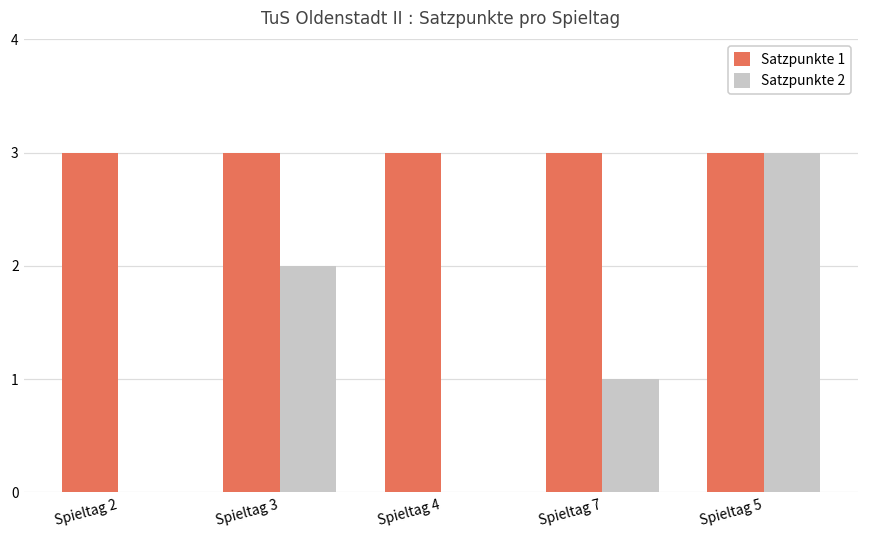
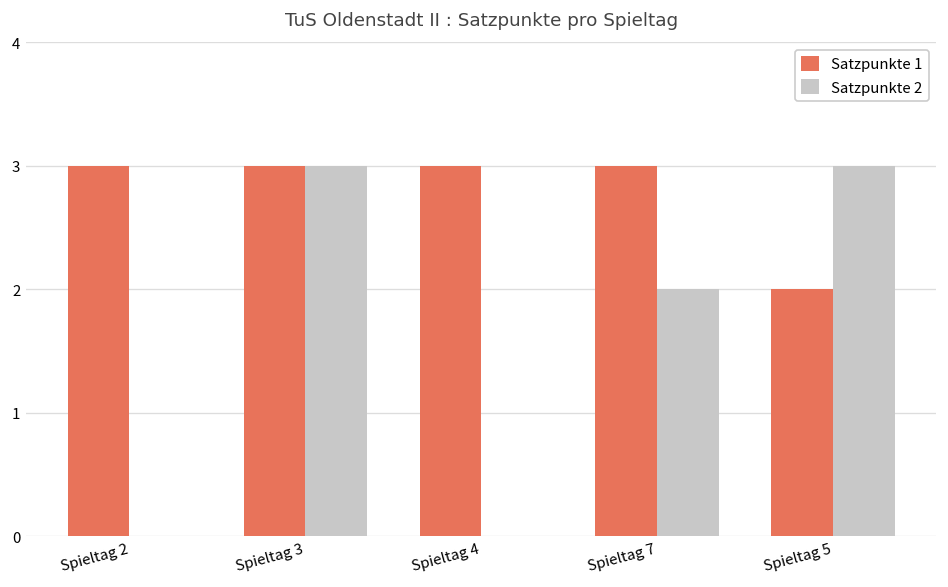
  {
    "Satzpunkte 1": {
      "Spieltag 2": 3,
      "Spieltag 3": 3,
      "Spieltag 4": 3,
      "Spieltag 7": 3,
-     "Spieltag 5": 3
+     "Spieltag 5": 2
    },
    "Satzpunkte 2": {
      "Spieltag 2": 0,
-     "Spieltag 3": 2,
+     "Spieltag 3": 3,
      "Spieltag 4": 0,
-     "Spieltag 7": 1,
+     "Spieltag 7": 2,
      "Spieltag 5": 3
    }
  }
